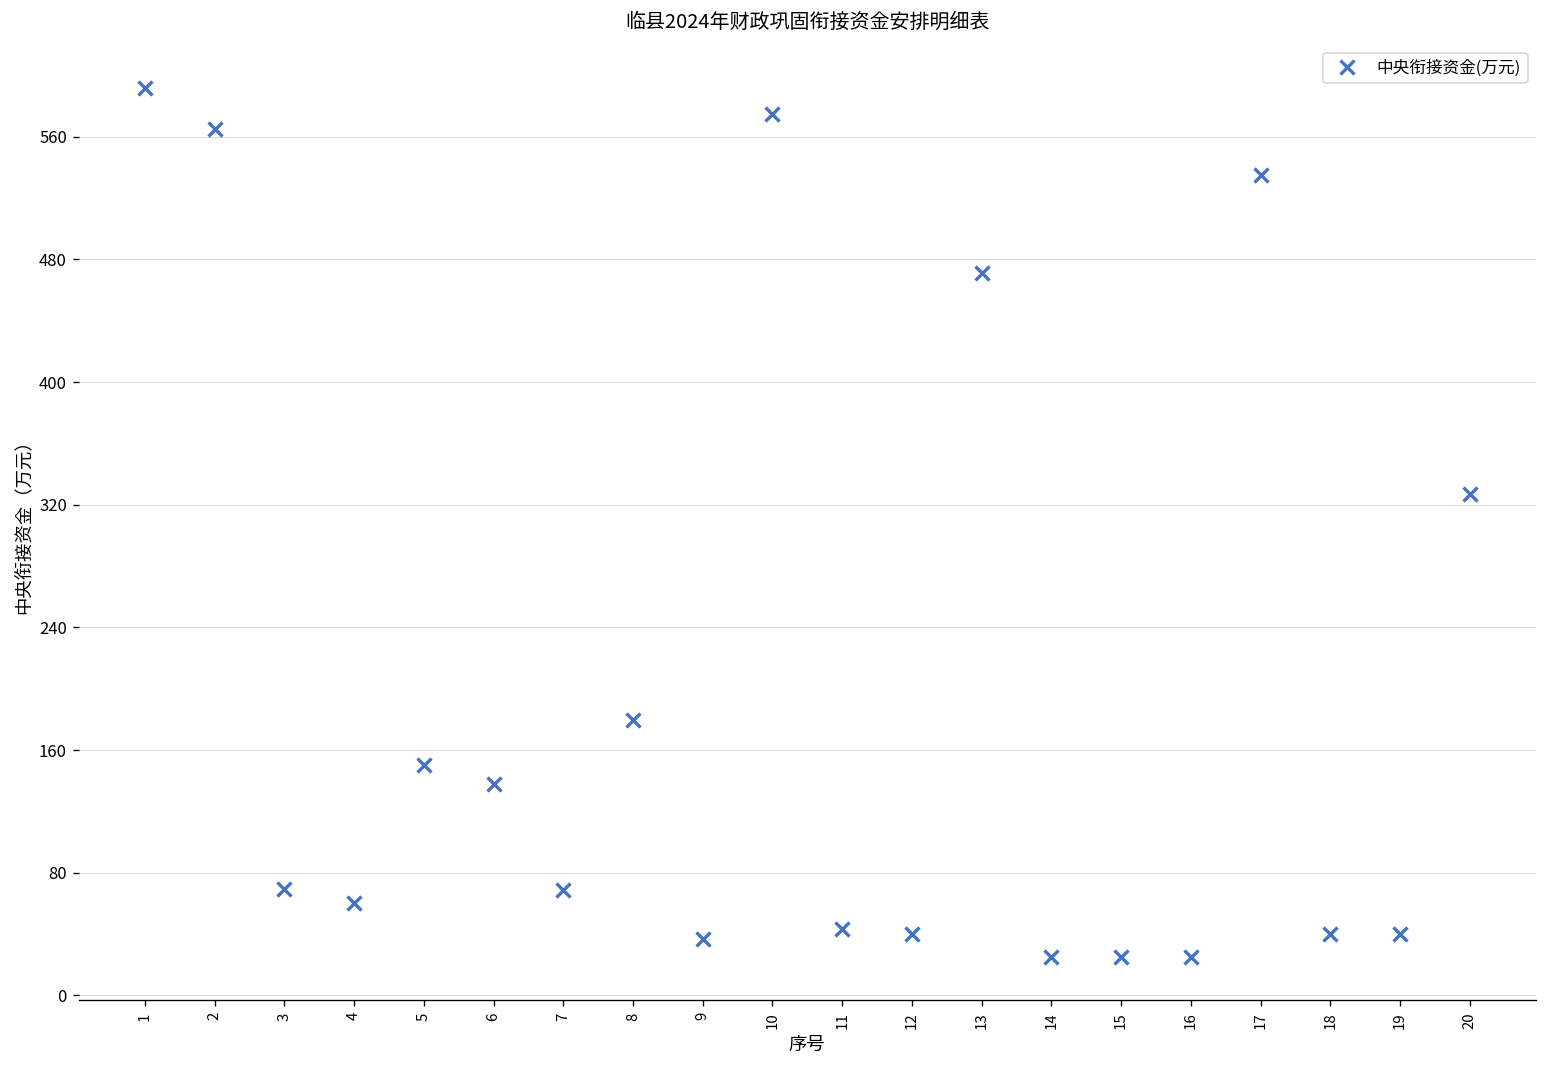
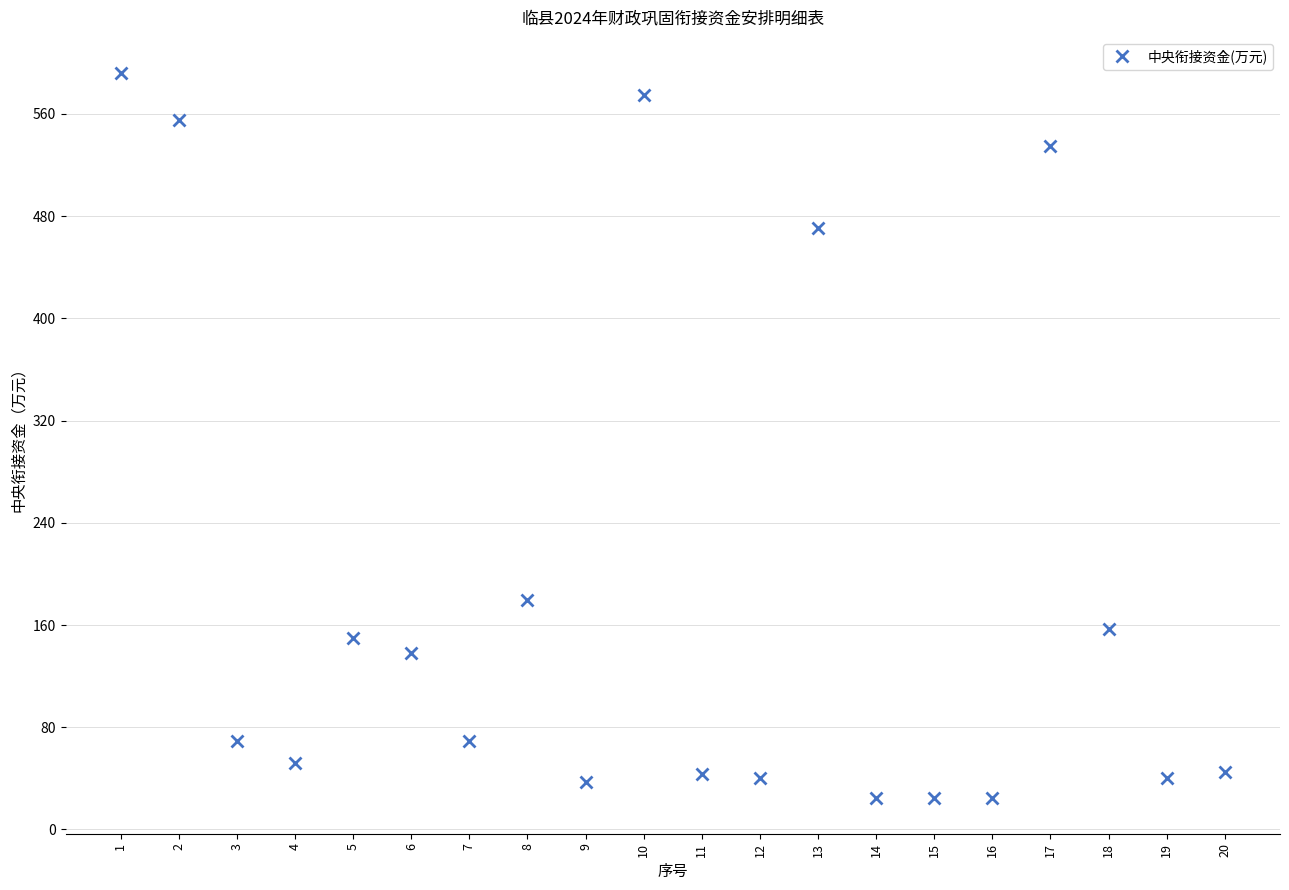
  {
    "1": 592,
-   "2": 565,
+   "2": 555,
    "3": 69,
-   "4": 60,
+   "4": 52,
    "5": 150,
    "6": 138,
    "7": 69,
    "8": 180,
    "9": 37,
    "10": 575,
    "11": 43,
    "12": 40,
    "13": 471,
    "14": 25,
    "15": 25,
    "16": 25,
    "17": 535,
-   "18": 40,
+   "18": 157,
    "19": 40,
-   "20": 327
+   "20": 45
  }
